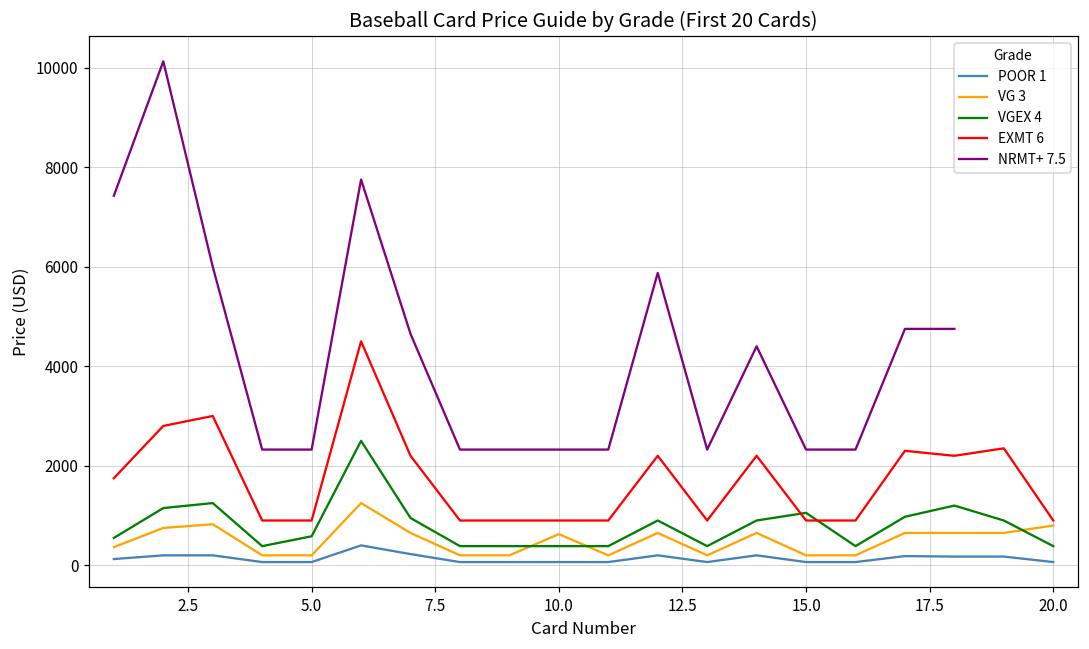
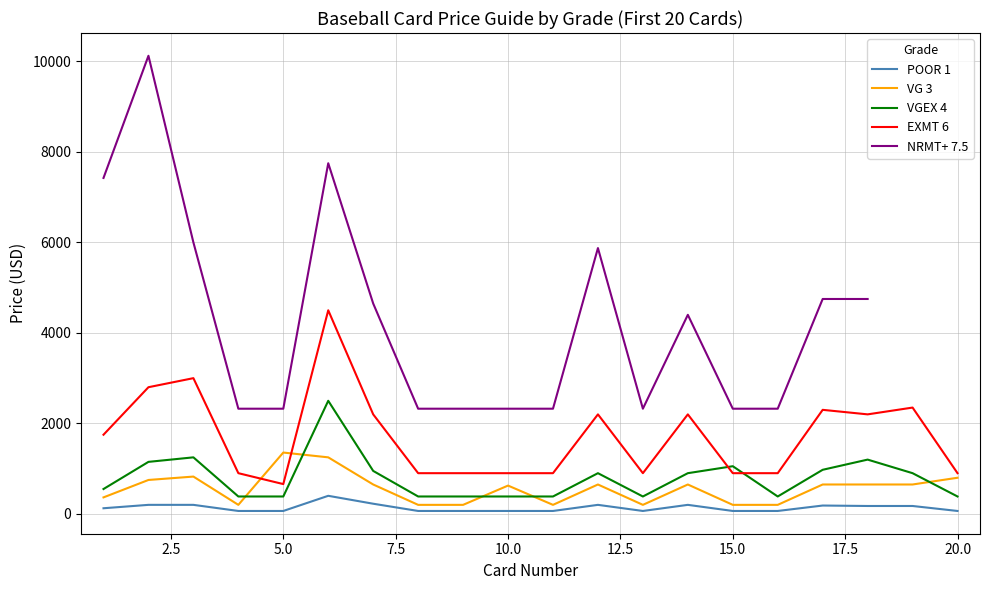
  {
    "POOR 1": {
      "5.0": 100,
      "10.0": 100,
      "15.0": 100,
      "20.0": 100
    },
    "VG 3": {
-     "5.0": 200,
+     "5.0": 1400,
      "10.0": 600,
      "15.0": 200,
      "20.0": 800
    },
    "VGEX 4": {
-     "5.0": 600,
+     "5.0": 400,
      "10.0": 400,
      "15.0": 1100,
      "20.0": 400
    },
    "EXMT 6": {
-     "5.0": 900,
+     "5.0": 700,
      "10.0": 900,
      "15.0": 900,
      "20.0": 900
    },
    "NRMT+ 7.5": {
      "5.0": 2300,
      "10.0": 2300,
      "15.0": 2300,
      "20.0": 2300
    }
  }
